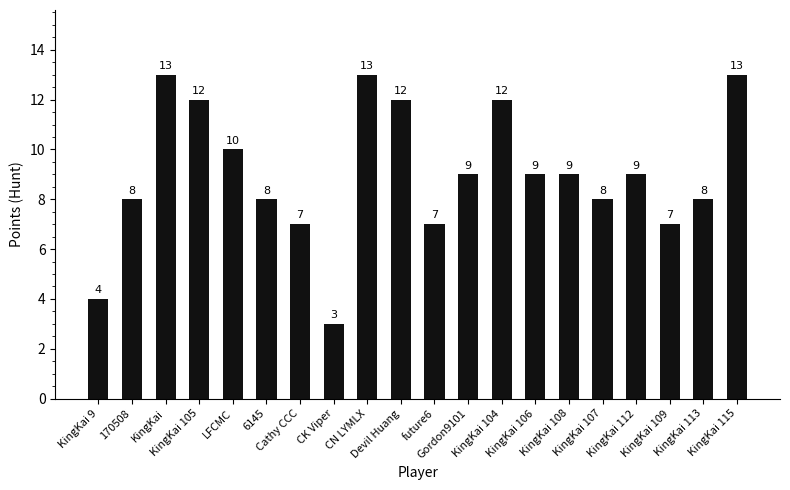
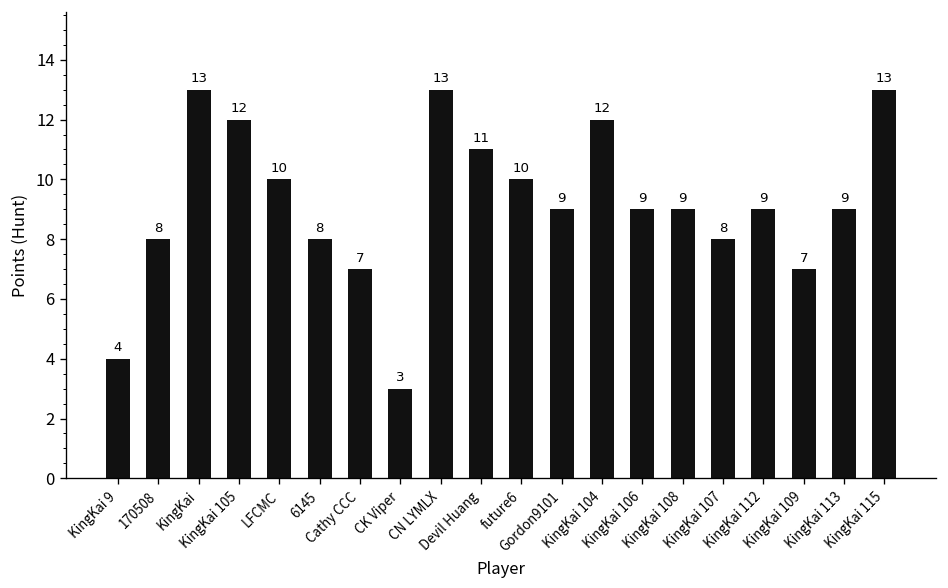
  {
    "KingKai 9": 4,
    "170508": 8,
    "KingKai": 13,
    "KingKai 105": 12,
    "LFCMC": 10,
    "6145": 8,
    "Cathy CCC": 7,
    "CK Viper": 3,
    "CN LYMLX": 13,
-   "Devil Huang": 12,
-   "future6": 7,
+   "Devil Huang": 11,
+   "future6": 10,
    "Gordon9101": 9,
    "KingKai 104": 12,
    "KingKai 106": 9,
    "KingKai 108": 9,
    "KingKai 107": 8,
    "KingKai 112": 9,
    "KingKai 109": 7,
-   "KingKai 113": 8,
+   "KingKai 113": 9,
    "KingKai 115": 13
  }
